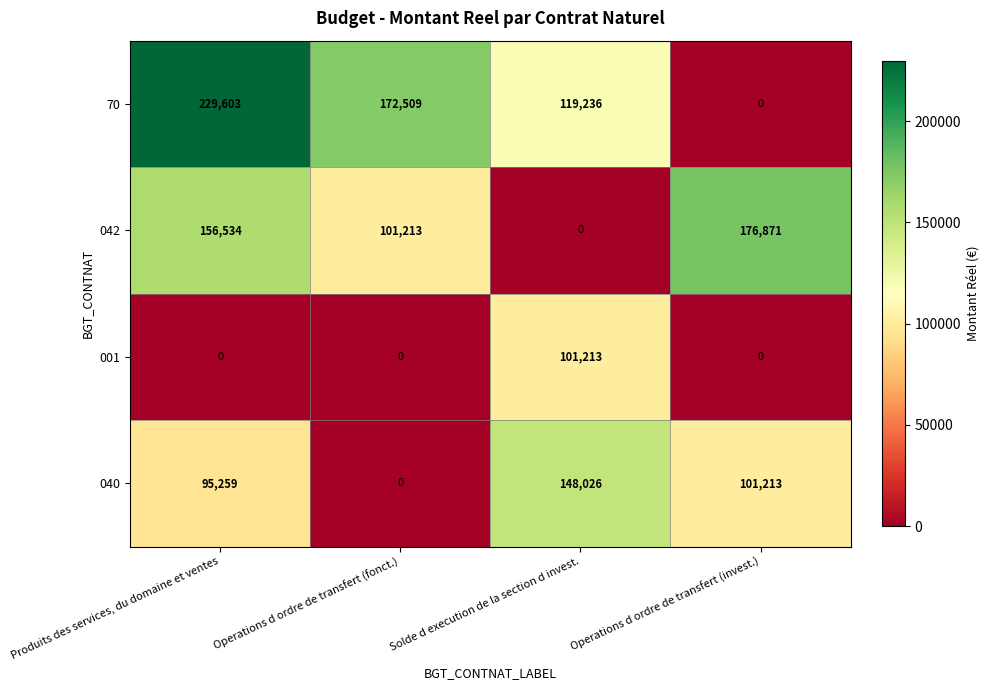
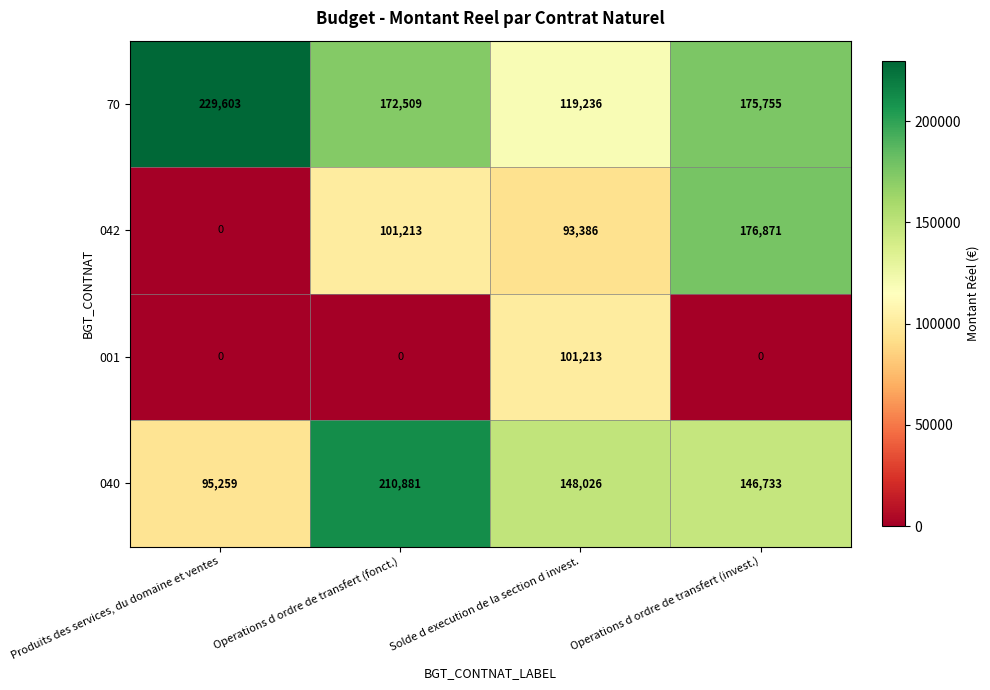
  {
    "70": {
      "Produits des services, du domaine et ventes": "229,603",
      "Operations d ordre de transfert (fonct.)": "172,509",
      "Solde d execution de la section d invest.": "119,236",
-     "Operations d ordre de transfert (invest.)": "0"
+     "Operations d ordre de transfert (invest.)": "175,755"
    },
    "042": {
-     "Produits des services, du domaine et ventes": "156,534",
+     "Produits des services, du domaine et ventes": "0",
      "Operations d ordre de transfert (fonct.)": "101,213",
-     "Solde d execution de la section d invest.": "0",
+     "Solde d execution de la section d invest.": "93,386",
      "Operations d ordre de transfert (invest.)": "176,871"
    },
    "001": {
      "Produits des services, du domaine et ventes": "0",
      "Operations d ordre de transfert (fonct.)": "0",
      "Solde d execution de la section d invest.": "101,213",
      "Operations d ordre de transfert (invest.)": "0"
    },
    "040": {
      "Produits des services, du domaine et ventes": "95,259",
-     "Operations d ordre de transfert (fonct.)": "0",
+     "Operations d ordre de transfert (fonct.)": "210,881",
      "Solde d execution de la section d invest.": "148,026",
-     "Operations d ordre de transfert (invest.)": "101,213"
+     "Operations d ordre de transfert (invest.)": "146,733"
    }
  }
